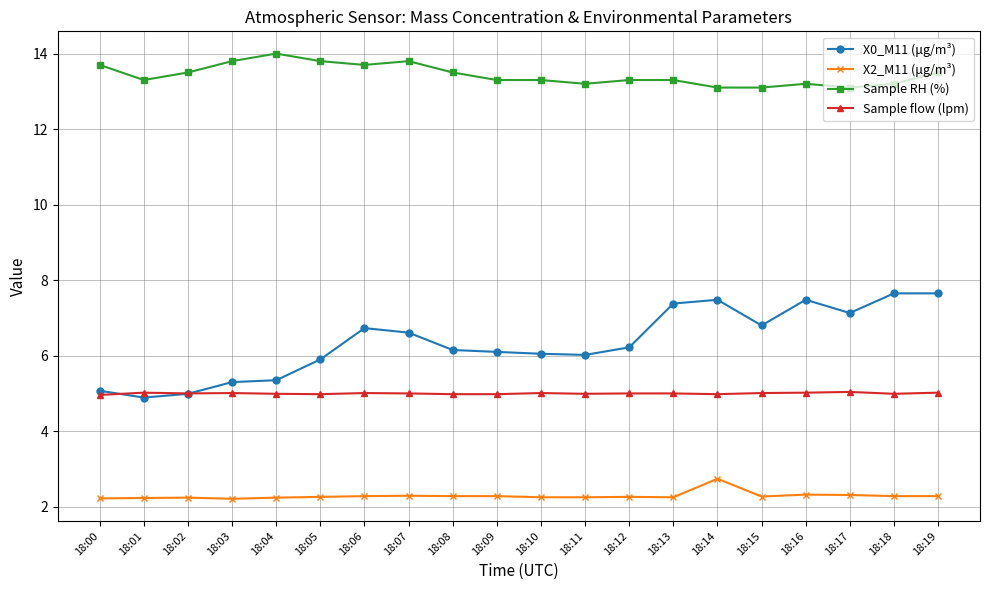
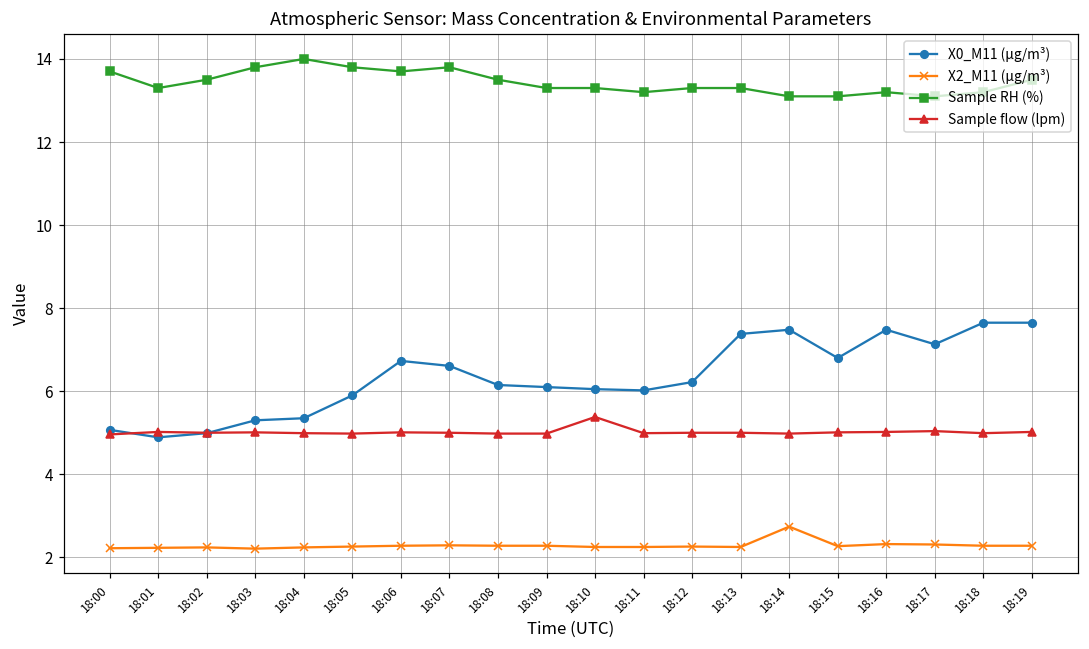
  {
    "X0_M11 (μg/m³)": {
      "18:00": 5.1,
      "18:01": 4.9,
      "18:03": 5.3,
      "18:04": 5.4,
      "18:05": 5.9,
      "18:06": 6.7,
      "18:07": 6.6,
      "18:08": 6.2,
      "18:09": 6.1,
      "18:10": 6.1,
      "18:11": 6.0,
      "18:12": 6.2,
      "18:13": 7.4,
      "18:14": 7.5,
      "18:15": 6.8,
      "18:16": 7.5,
      "18:17": 7.1,
      "18:18": 7.7,
      "18:19": 7.7
    },
    "X2_M11 (μg/m³)": {
      "18:00": 2.2,
      "18:01": 2.2,
      "18:02": 2.2,
      "18:03": 2.2,
      "18:04": 2.2,
      "18:05": 2.3,
      "18:06": 2.3,
      "18:07": 2.3,
      "18:08": 2.3,
      "18:09": 2.3,
      "18:10": 2.3,
      "18:11": 2.3,
      "18:12": 2.3,
      "18:13": 2.3,
      "18:14": 2.7,
      "18:15": 2.3,
      "18:16": 2.3,
      "18:17": 2.3,
      "18:18": 2.3,
      "18:19": 2.3
    },
    "Sample RH (%)": {
      "18:00": 13.7,
      "18:01": 13.3,
      "18:02": 13.5,
      "18:03": 13.8,
      "18:04": 14.0,
      "18:05": 13.8,
      "18:06": 13.7,
      "18:07": 13.8,
      "18:08": 13.5,
      "18:09": 13.3,
      "18:10": 13.3,
      "18:11": 13.2,
      "18:12": 13.3,
      "18:13": 13.3,
      "18:14": 13.1,
      "18:15": 13.1,
      "18:16": 13.2
    },
    "Sample flow (lpm)": {
      "18:00": 5.0,
      "18:01": 5.0,
      "18:03": 5.0,
      "18:04": 5.0,
      "18:05": 5.0,
      "18:06": 5.0,
      "18:07": 5.0,
      "18:08": 5.0,
      "18:09": 5.0,
-     "18:10": 5.0,
+     "18:10": 5.4,
      "18:11": 5.0,
      "18:12": 5.0,
      "18:13": 5.0,
      "18:14": 5.0,
      "18:15": 5.0,
      "18:16": 5.0,
      "18:17": 5.0,
      "18:18": 5.0,
      "18:19": 5.0
    }
  }
